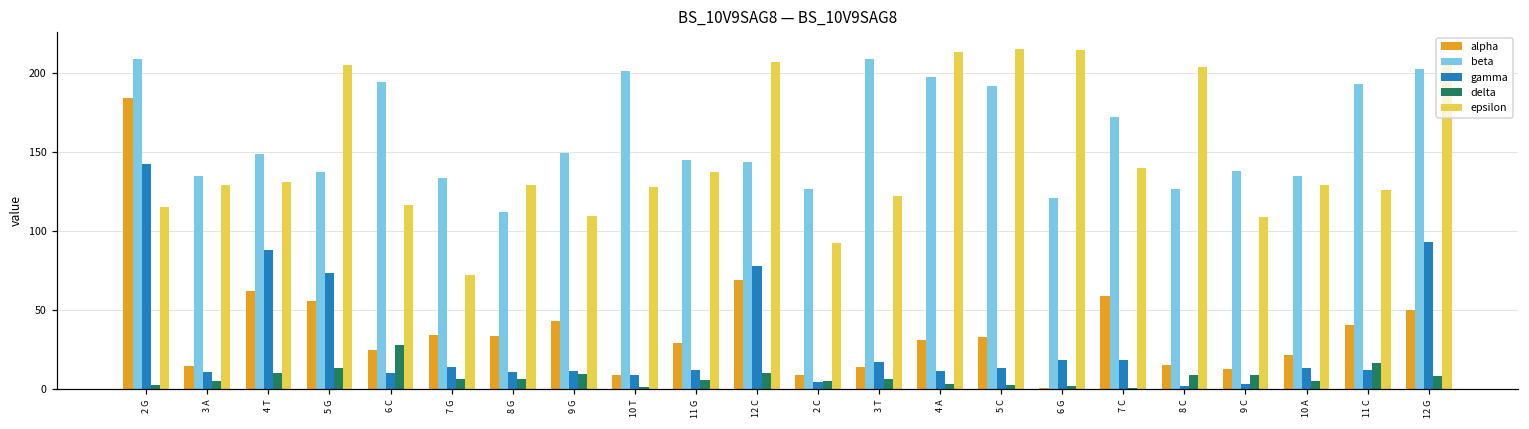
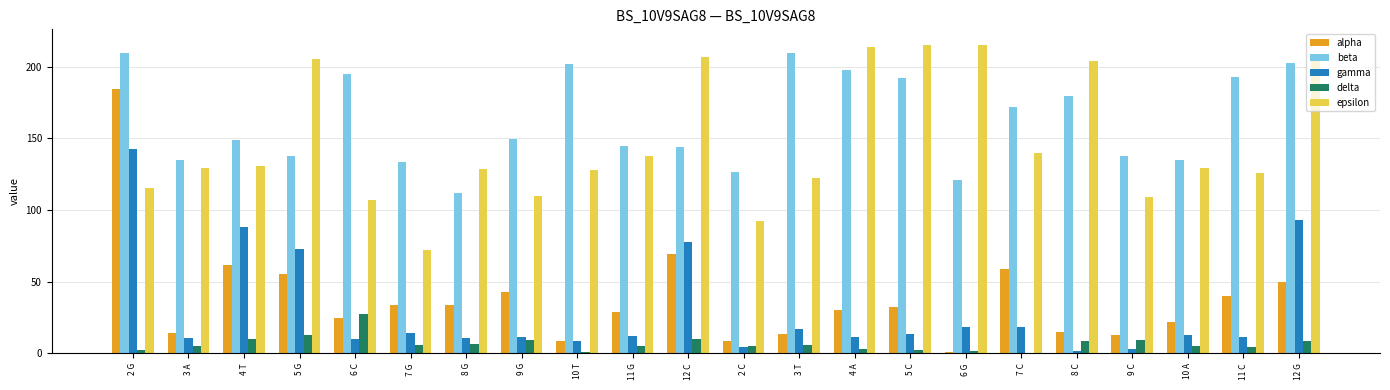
  {
    "alpha": {
      "2 G": 184,
      "3 A": 14,
      "4 T": 62,
      "5 G": 55,
      "6 C": 25,
      "7 G": 34,
      "8 G": 34,
      "9 G": 43,
      "10 T": 9,
      "11 G": 29,
      "12 C": 69,
      "2 C": 8,
      "3 T": 14,
      "4 A": 31,
      "5 C": 33,
      "7 C": 59,
      "8 C": 15,
      "9 C": 13,
      "10 A": 22,
      "11 C": 40,
      "12 G": 50
    },
    "beta": {
      "2 G": 209,
      "3 A": 135,
      "4 T": 149,
      "5 G": 138,
      "6 C": 195,
      "7 G": 134,
      "8 G": 112,
      "9 G": 150,
      "10 T": 202,
      "11 G": 145,
      "12 C": 144,
      "2 C": 127,
      "3 T": 209,
      "4 A": 197,
      "5 C": 192,
      "6 G": 121,
      "7 C": 172,
-     "8 C": 126,
+     "8 C": 180,
      "9 C": 138,
      "10 A": 135,
      "11 C": 193,
      "12 G": 203
    },
    "gamma": {
      "2 G": 142,
      "3 A": 11,
      "4 T": 88,
      "5 G": 73,
      "6 C": 10,
      "7 G": 14,
      "8 G": 11,
      "9 G": 11,
      "10 T": 8,
      "11 G": 12,
      "12 C": 78,
      "2 C": 5,
      "3 T": 17,
      "4 A": 11,
      "5 C": 13,
      "6 G": 18,
      "7 C": 18,
      "9 C": 3,
      "10 A": 13,
      "11 C": 12,
      "12 G": 93
    },
    "delta": {
      "2 G": 2,
      "3 A": 5,
      "4 T": 10,
      "5 G": 13,
      "6 C": 28,
      "7 G": 6,
      "8 G": 6,
      "9 G": 10,
      "11 G": 5,
      "12 C": 10,
      "2 C": 5,
      "3 T": 6,
      "4 A": 3,
      "5 C": 2,
      "8 C": 9,
      "9 C": 9,
      "10 A": 5,
-     "11 C": 16,
+     "11 C": 5,
      "12 G": 8
    },
    "epsilon": {
      "2 G": 116,
      "3 A": 129,
      "4 T": 131,
      "5 G": 205,
-     "6 C": 116,
+     "6 C": 107,
      "7 G": 72,
      "8 G": 129,
      "9 G": 110,
      "10 T": 128,
      "11 G": 137,
      "12 C": 207,
      "2 C": 93,
      "3 T": 122,
      "4 A": 214,
      "5 C": 215,
      "6 G": 215,
      "7 C": 140,
      "8 C": 204,
      "9 C": 109,
      "10 A": 129,
      "11 C": 126
    }
  }
